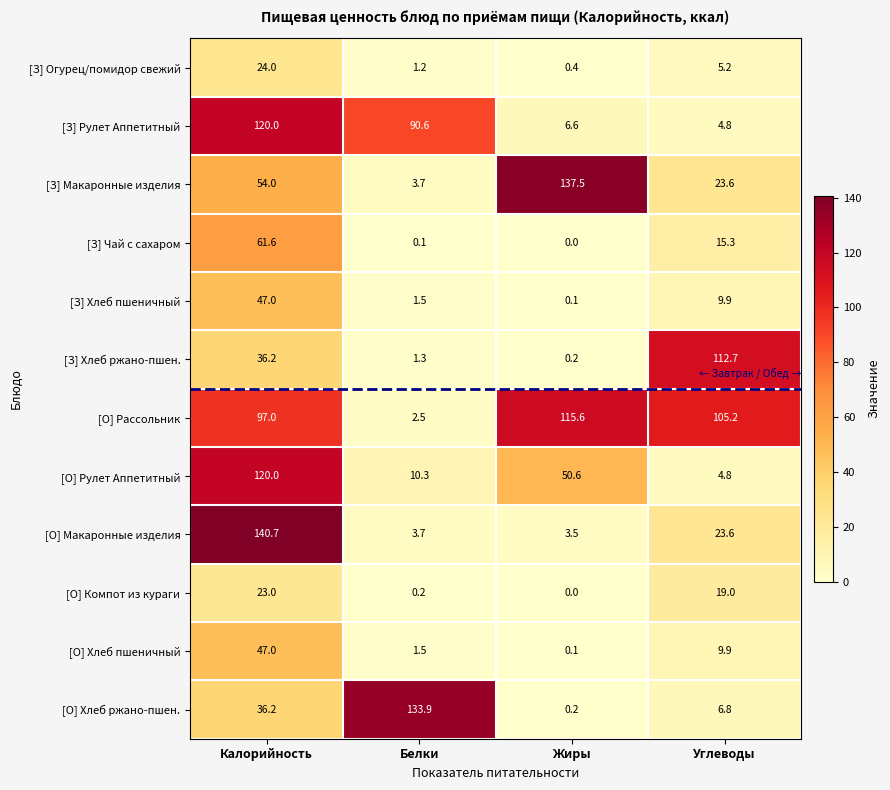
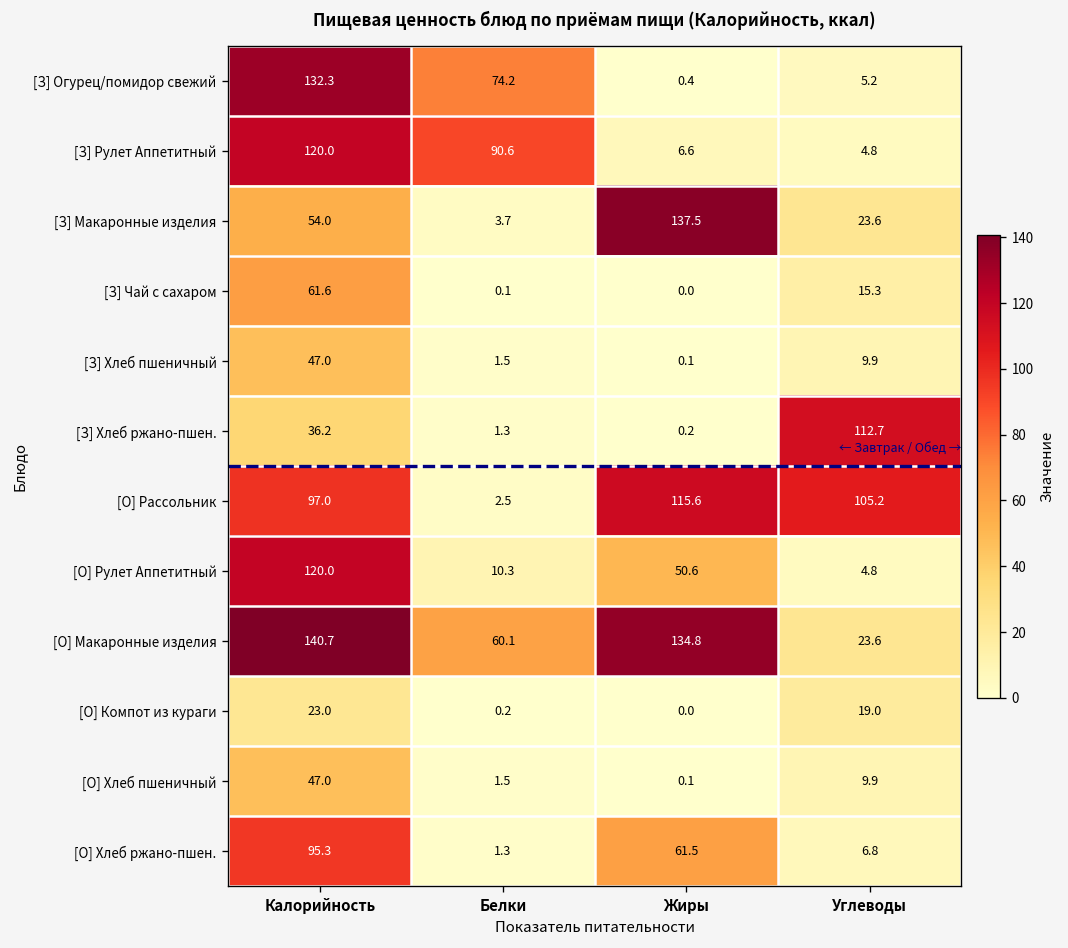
  {
    "[З] Огурец/помидор свежий": {
-     "Калорийность": 24.0,
-     "Белки": 1.2,
+     "Калорийность": 132.3,
+     "Белки": 74.2,
      "Жиры": 0.4,
      "Углеводы": 5.2
    },
    "[З] Рулет Аппетитный": {
      "Калорийность": 120.0,
      "Белки": 90.6,
      "Жиры": 6.6,
      "Углеводы": 4.8
    },
    "[З] Макаронные изделия": {
      "Калорийность": 54.0,
      "Белки": 3.7,
      "Жиры": 137.5,
      "Углеводы": 23.6
    },
    "[З] Чай с сахаром": {
      "Калорийность": 61.6,
      "Белки": 0.1,
      "Жиры": 0.0,
      "Углеводы": 15.3
    },
    "[З] Хлеб пшеничный": {
      "Калорийность": 47.0,
      "Белки": 1.5,
      "Жиры": 0.1,
      "Углеводы": 9.9
    },
    "[З] Хлеб ржано-пшен.": {
      "Калорийность": 36.2,
      "Белки": 1.3,
      "Жиры": 0.2
    },
    "[О] Рассольник": {
      "Калорийность": 97.0,
      "Белки": 2.5,
      "Жиры": 115.6,
      "Углеводы": 105.2
    },
    "[О] Рулет Аппетитный": {
      "Калорийность": 120.0,
      "Белки": 10.3,
      "Жиры": 50.6,
      "Углеводы": 4.8
    },
    "[О] Макаронные изделия": {
      "Калорийность": 140.7,
-     "Белки": 3.7,
-     "Жиры": 3.5,
+     "Белки": 60.1,
+     "Жиры": 134.8,
      "Углеводы": 23.6
    },
    "[О] Компот из кураги": {
      "Калорийность": 23.0,
      "Белки": 0.2,
      "Жиры": 0.0,
      "Углеводы": 19.0
    },
    "[О] Хлеб пшеничный": {
      "Калорийность": 47.0,
      "Белки": 1.5,
      "Жиры": 0.1,
      "Углеводы": 9.9
    },
    "[О] Хлеб ржано-пшен.": {
-     "Калорийность": 36.2,
-     "Белки": 133.9,
-     "Жиры": 0.2,
+     "Калорийность": 95.3,
+     "Белки": 1.3,
+     "Жиры": 61.5,
      "Углеводы": 6.8
    }
  }
